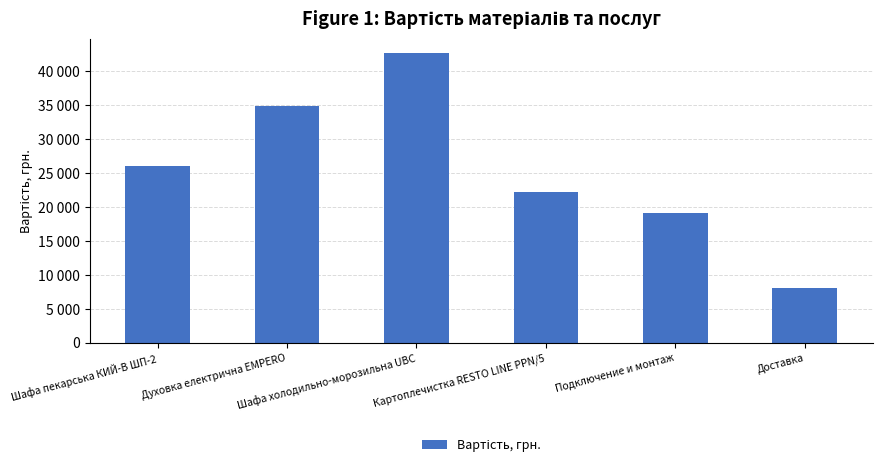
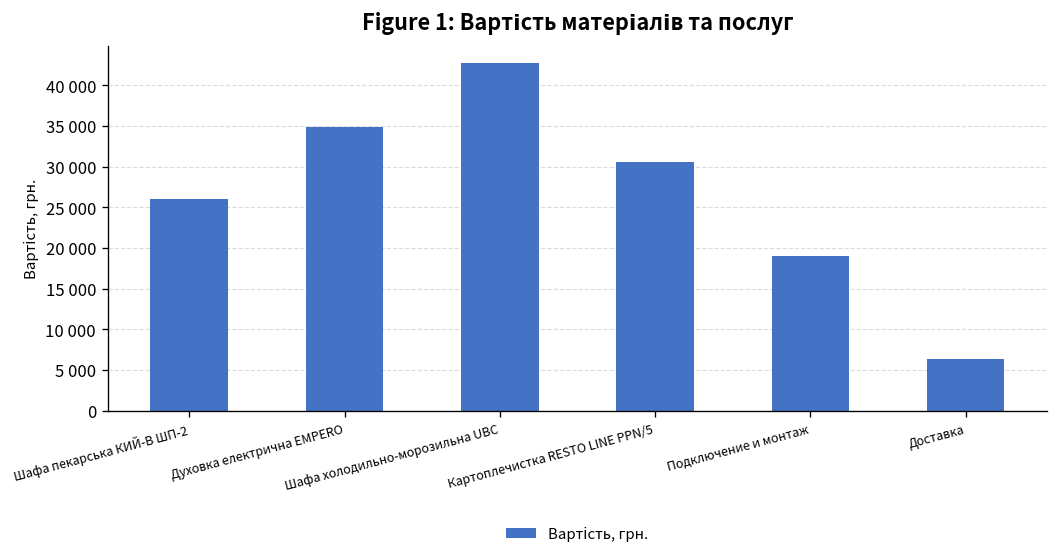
  {
    "Шафа пекарська КИЙ-В ШП-2": 26000,
    "Духовка електрична EMPERO": 35000,
    "Шафа холодильно-морозильна UBC": 43000,
-   "Картоплечистка RESTO LINE PPN/5": 22000,
+   "Картоплечистка RESTO LINE PPN/5": 31000,
    "Подключение и монтаж": 19000,
-   "Доставка": 8000
+   "Доставка": 6000
  }
